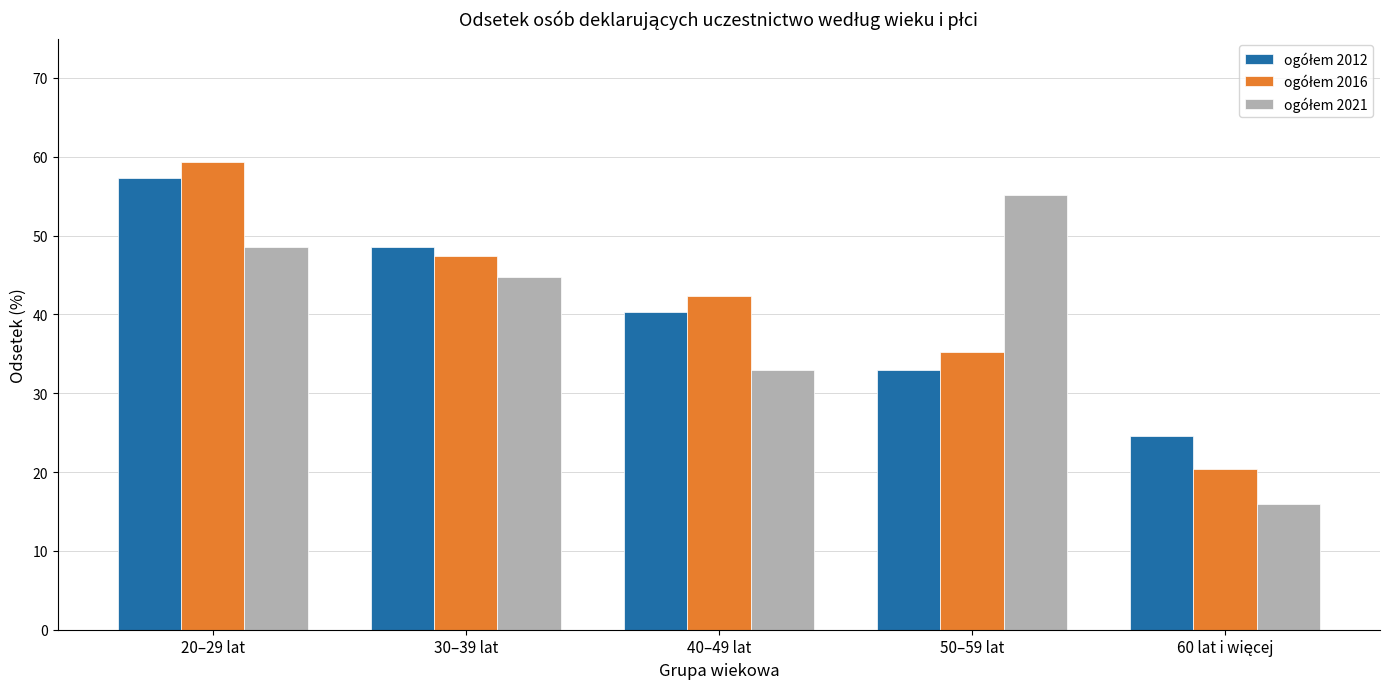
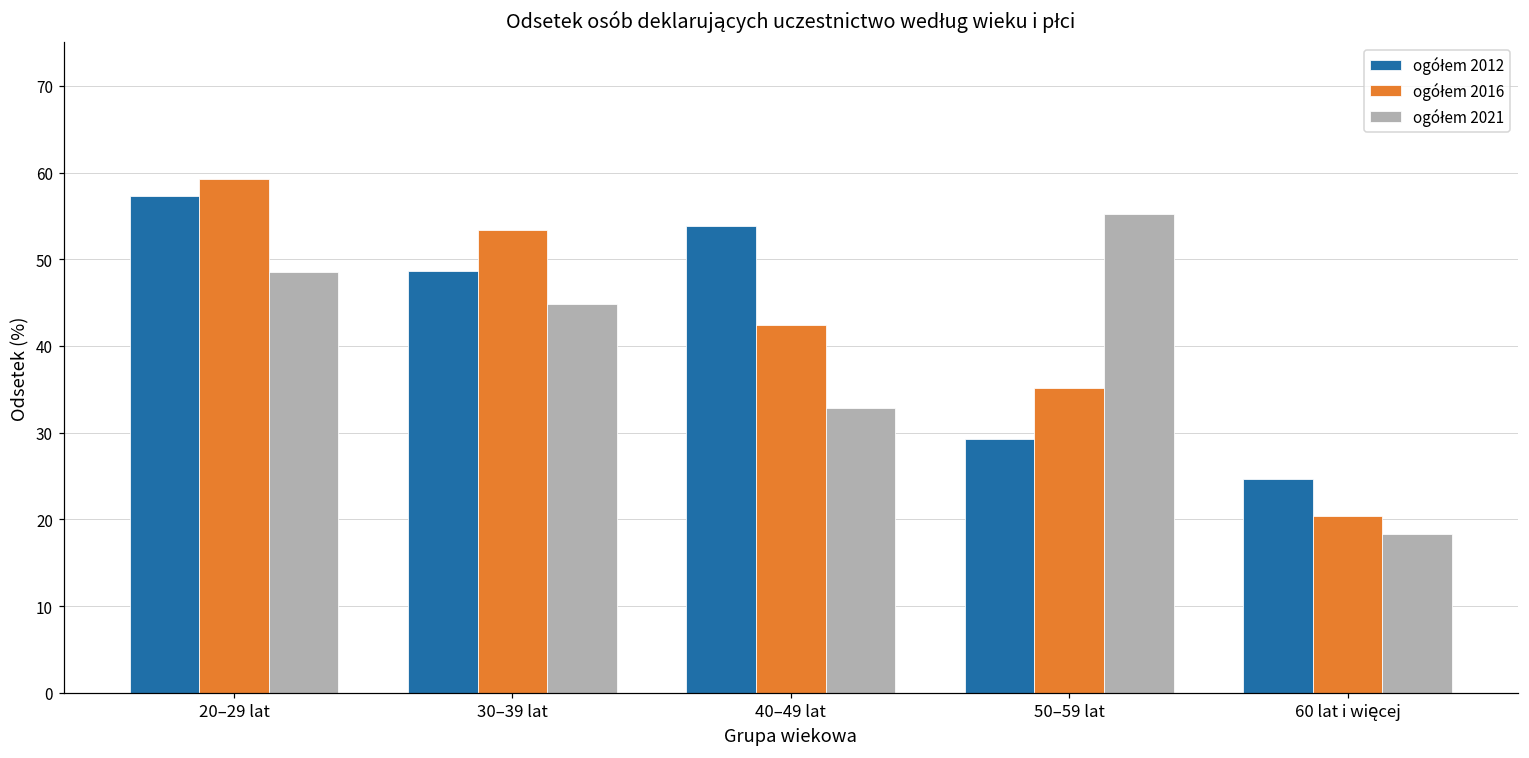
  {
    "ogółem 2012": {
      "20–29 lat": 57,
      "30–39 lat": 49,
-     "40–49 lat": 40,
-     "50–59 lat": 33,
+     "40–49 lat": 54,
+     "50–59 lat": 29,
      "60 lat i więcej": 25
    },
    "ogółem 2016": {
      "20–29 lat": 59,
-     "30–39 lat": 47,
+     "30–39 lat": 53,
      "40–49 lat": 42,
      "50–59 lat": 35,
      "60 lat i więcej": 20
    },
    "ogółem 2021": {
      "20–29 lat": 49,
      "30–39 lat": 45,
      "40–49 lat": 33,
      "50–59 lat": 55,
-     "60 lat i więcej": 16
+     "60 lat i więcej": 18
    }
  }
